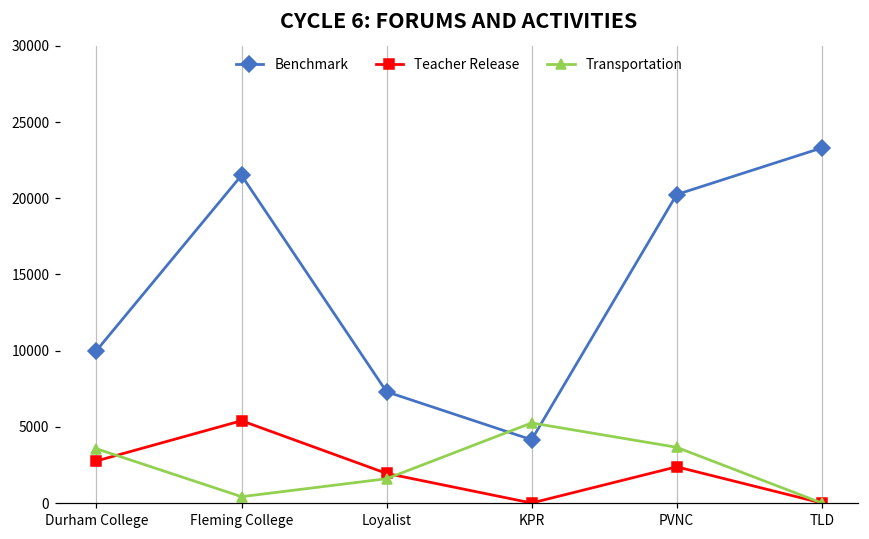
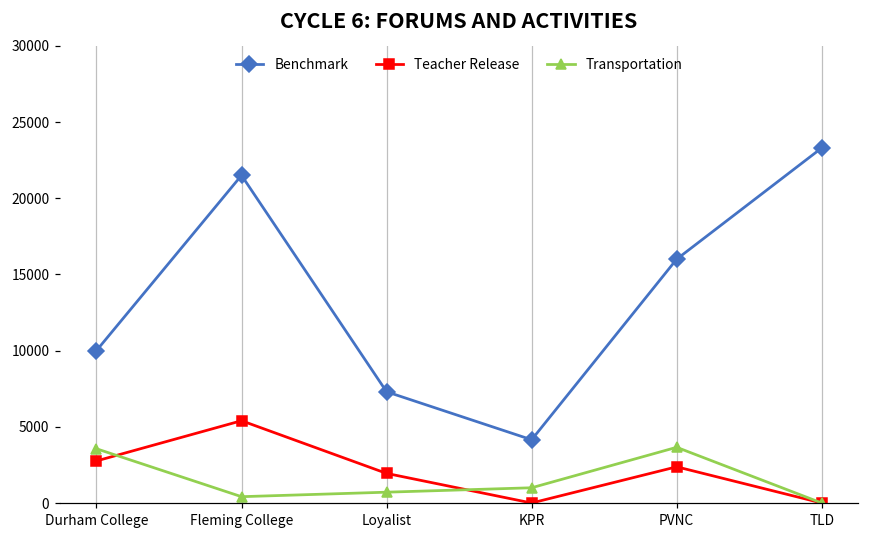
  {
    "Benchmark": {
      "Durham College": 10000,
      "Fleming College": 21500,
      "Loyalist": 7300,
      "KPR": 4200,
-     "PVNC": 20200,
+     "PVNC": 16000,
      "TLD": 23300
    },
    "Teacher Release": {
      "Durham College": 2800,
      "Fleming College": 5400,
      "Loyalist": 1900,
      "KPR": 0,
      "PVNC": 2400
    },
    "Transportation": {
      "Durham College": 3600,
      "Fleming College": 400,
-     "Loyalist": 1600,
-     "KPR": 5300,
+     "Loyalist": 700,
+     "KPR": 1000,
      "PVNC": 3700
    }
  }
